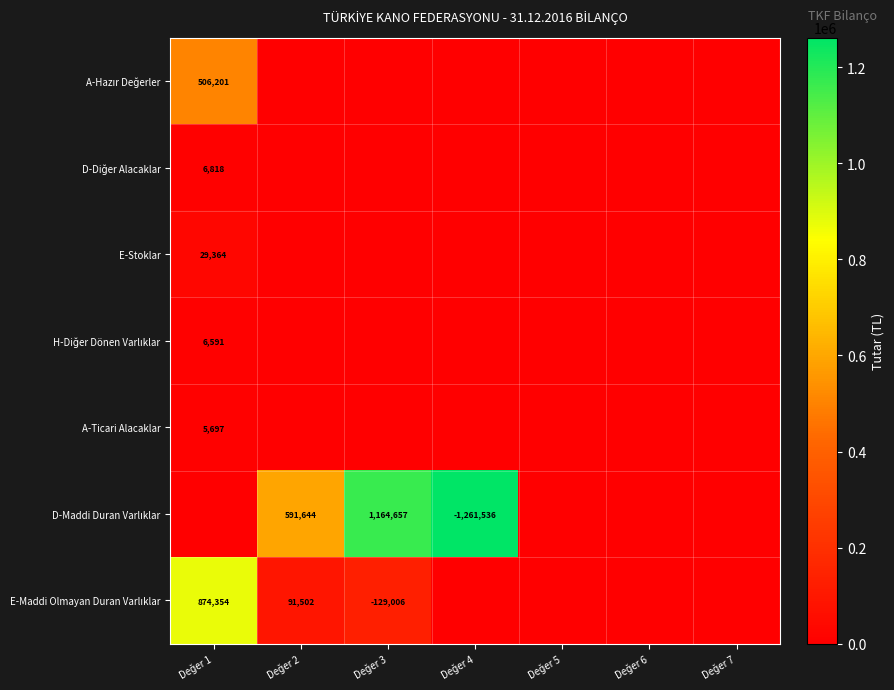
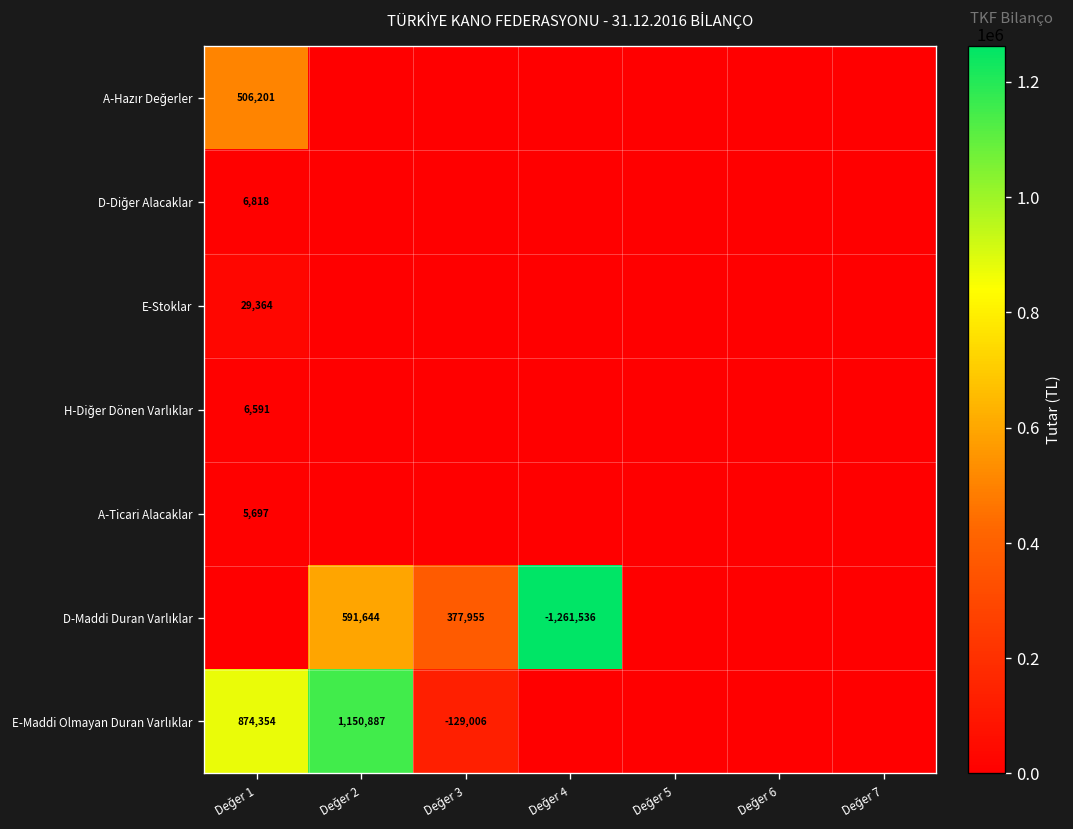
  {
    "A-Hazır Değerler": {
      "Değer 1": "506,201"
    },
    "D-Diğer Alacaklar": {
      "Değer 1": "6,818"
    },
    "E-Stoklar": {
      "Değer 1": "29,364"
    },
    "H-Diğer Dönen Varlıklar": {
      "Değer 1": "6,591"
    },
    "A-Ticari Alacaklar": {
      "Değer 1": "5,697"
    },
    "D-Maddi Duran Varlıklar": {
      "Değer 2": "591,644",
-     "Değer 3": "1,164,657",
+     "Değer 3": "377,955",
      "Değer 4": "-1,261,536"
    },
    "E-Maddi Olmayan Duran Varlıklar": {
      "Değer 1": "874,354",
-     "Değer 2": "91,502",
+     "Değer 2": "1,150,887",
      "Değer 3": "-129,006"
    }
  }
